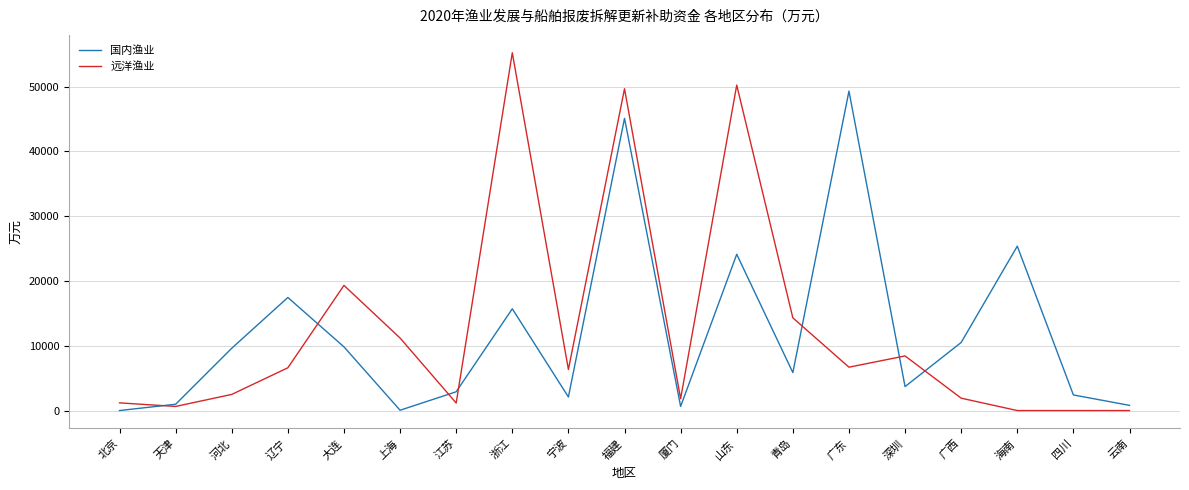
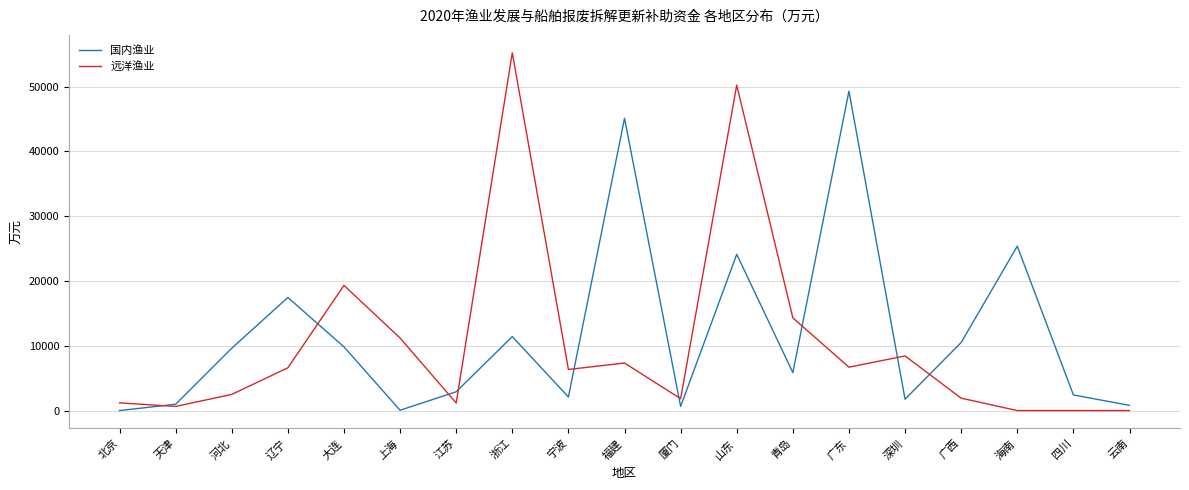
  {
    "国内渔业": {
      "北京": 0,
      "河北": 10000,
      "辽宁": 17000,
      "大连": 10000,
      "上海": 0,
      "江苏": 3000,
-     "浙江": 16000,
+     "浙江": 11000,
      "宁波": 2000,
      "福建": 45000,
      "厦门": 1000,
      "山东": 24000,
      "青岛": 6000,
      "广东": 49000,
-     "深圳": 4000,
+     "深圳": 2000,
      "广西": 11000,
      "海南": 25000,
      "四川": 2000,
      "云南": 1000
    },
    "远洋渔业": {
      "北京": 1000,
      "河北": 2000,
      "辽宁": 7000,
      "大连": 19000,
      "上海": 11000,
      "江苏": 1000,
      "浙江": 55000,
      "宁波": 6000,
-     "福建": 50000,
+     "福建": 7000,
      "厦门": 2000,
      "山东": 50000,
      "青岛": 14000,
      "广东": 7000,
      "深圳": 8000,
      "广西": 2000,
      "海南": 0,
      "四川": 0,
      "云南": 0
    }
  }
